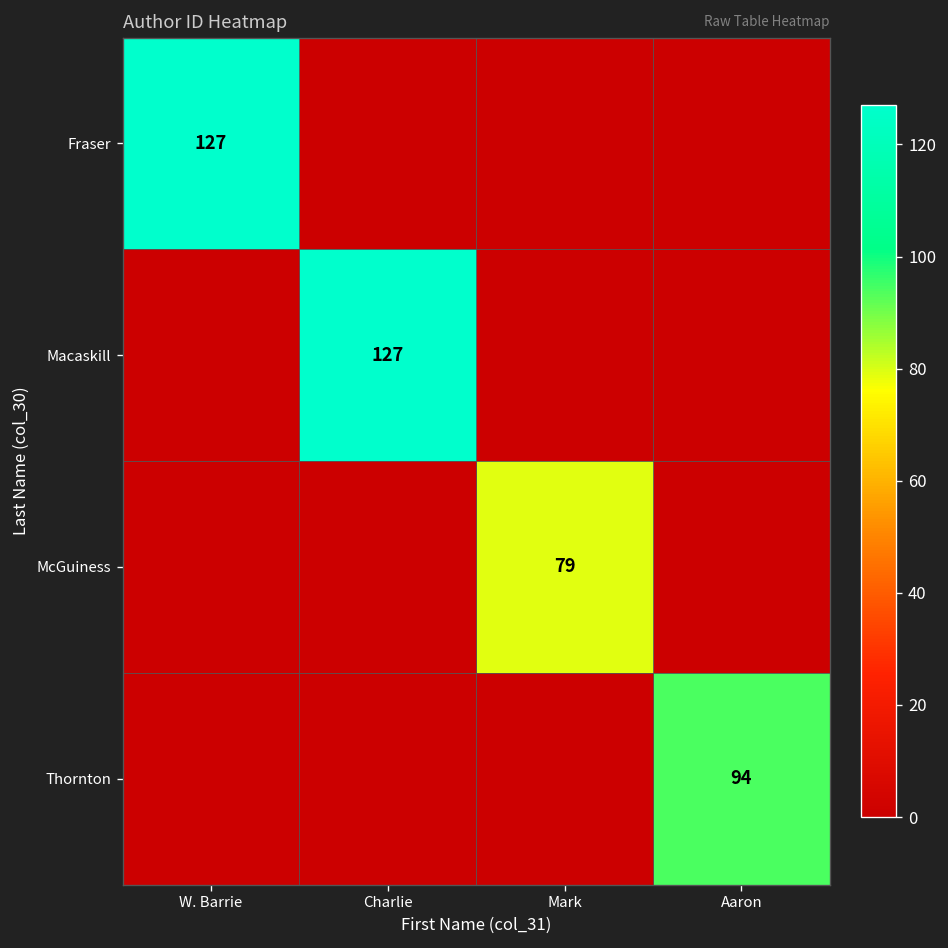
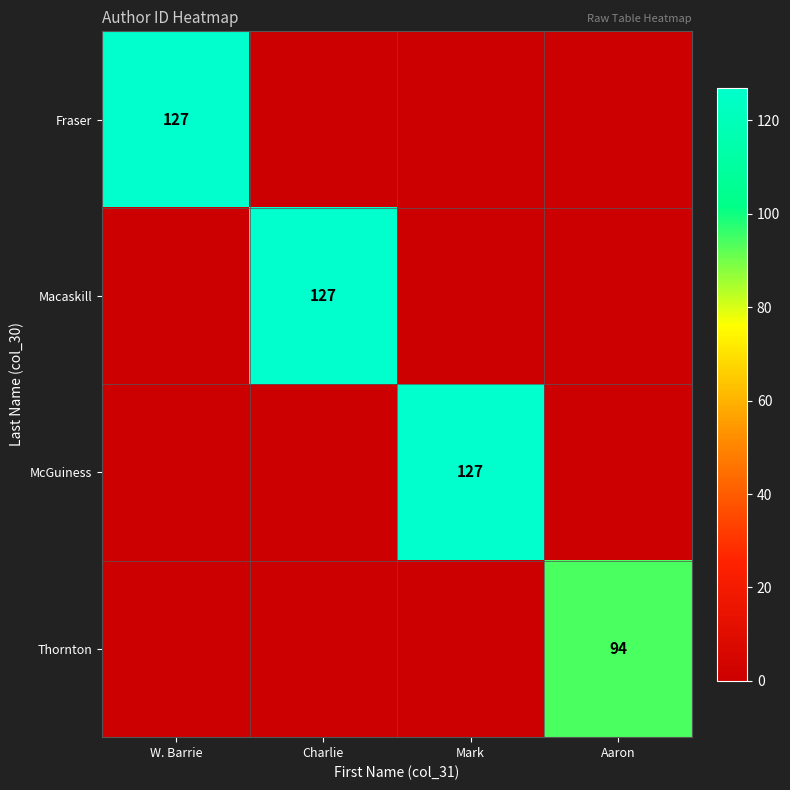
  {
    "Fraser": {
      "W. Barrie": 127
    },
    "Macaskill": {
      "Charlie": 127
    },
    "McGuiness": {
-     "Mark": 79
+     "Mark": 127
    },
    "Thornton": {
      "Aaron": 94
    }
  }
